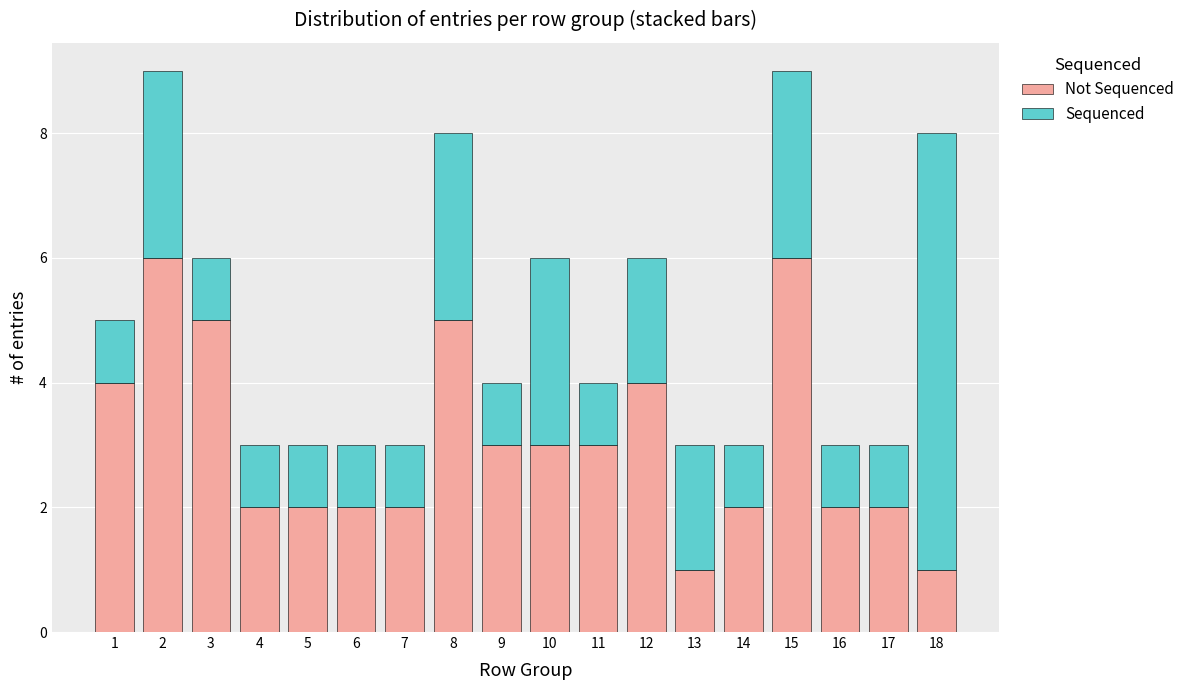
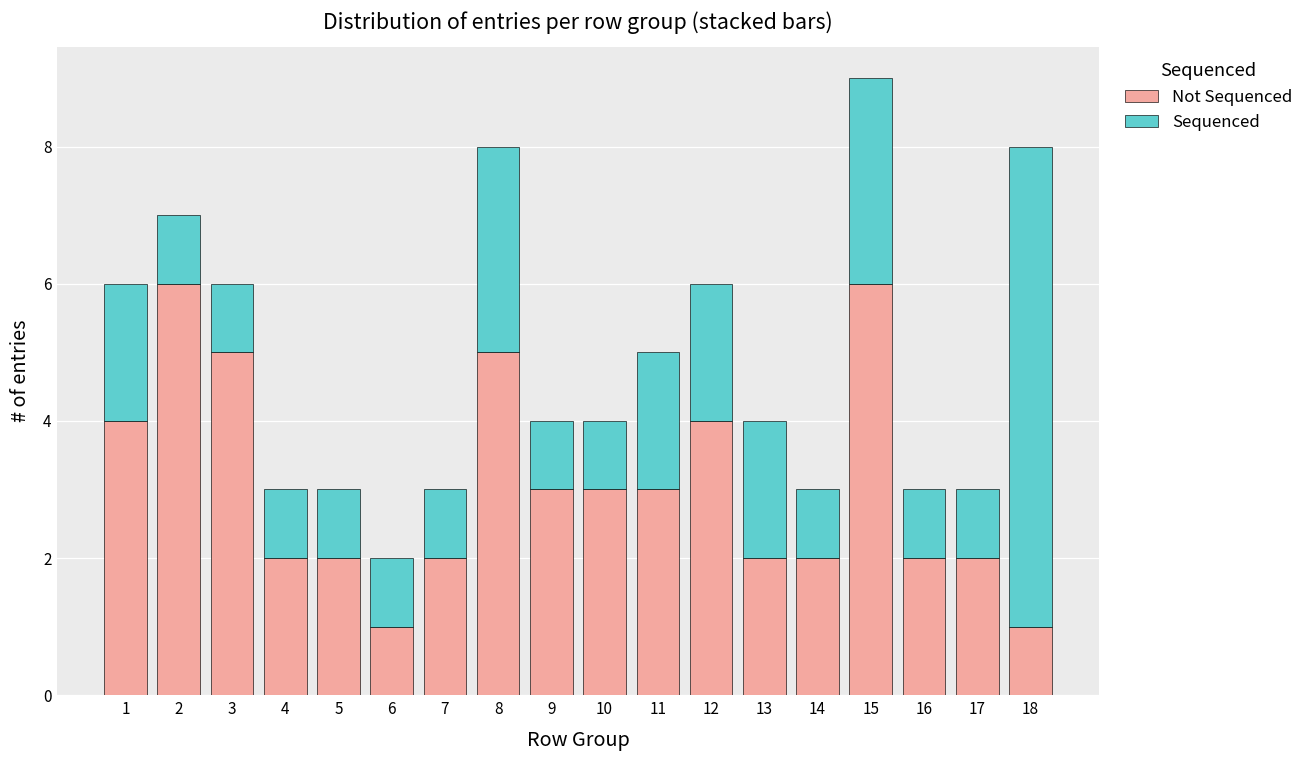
  {
    "Not Sequenced": {
      "1": 4,
      "2": 6,
      "3": 5,
      "4": 2,
      "5": 2,
-     "6": 2,
+     "6": 1,
      "7": 2,
      "8": 5,
      "9": 3,
      "10": 3,
      "11": 3,
      "12": 4,
-     "13": 1,
+     "13": 2,
      "14": 2,
      "15": 6,
      "16": 2,
      "17": 2,
      "18": 1
    },
    "Sequenced": {
-     "1": 1,
-     "2": 3,
+     "1": 2,
+     "2": 1,
      "3": 1,
      "4": 1,
      "5": 1,
      "6": 1,
      "7": 1,
      "8": 3,
      "9": 1,
-     "10": 3,
-     "11": 1,
+     "10": 1,
+     "11": 2,
      "12": 2,
      "13": 2,
      "14": 1,
      "15": 3,
      "16": 1,
      "17": 1,
      "18": 7
    }
  }
